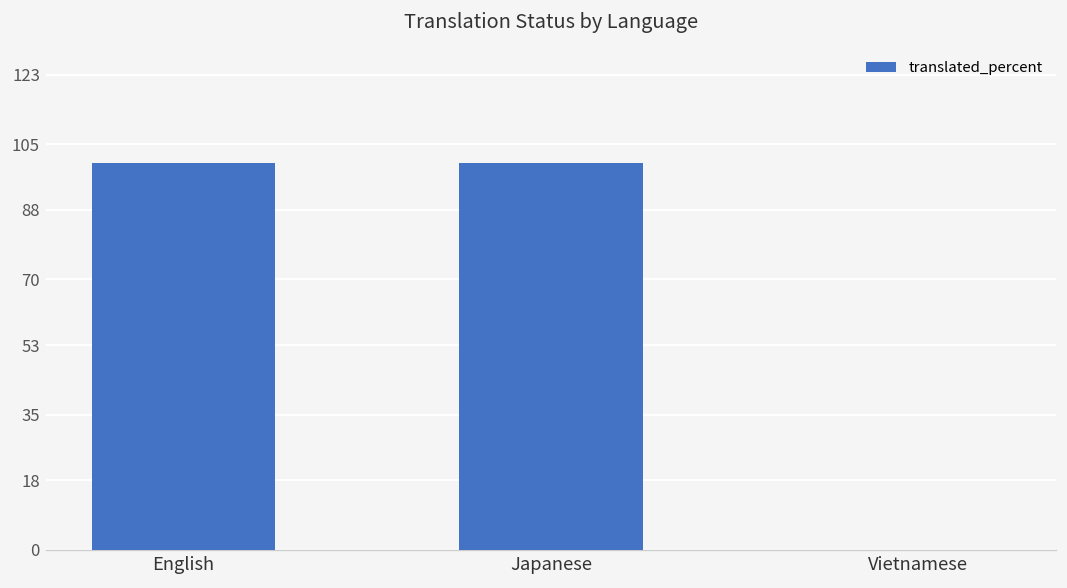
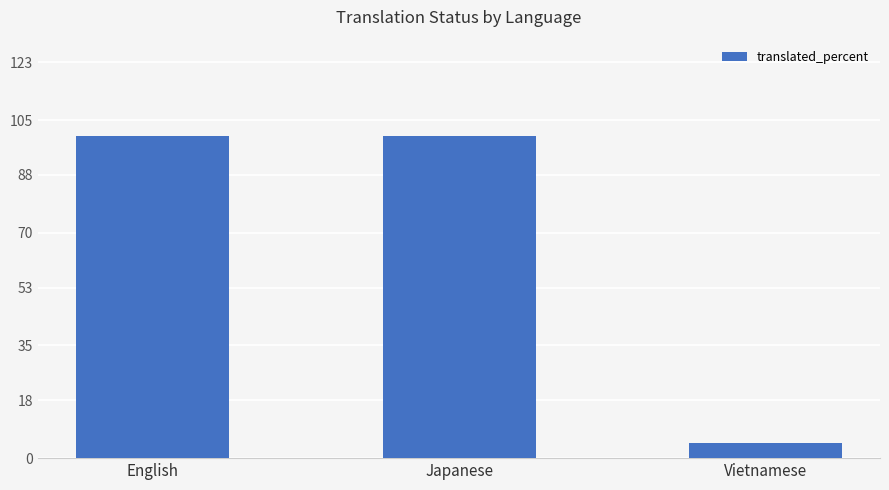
  {
    "English": 100,
    "Japanese": 100,
-   "Vietnamese": 0
+   "Vietnamese": 5
  }
